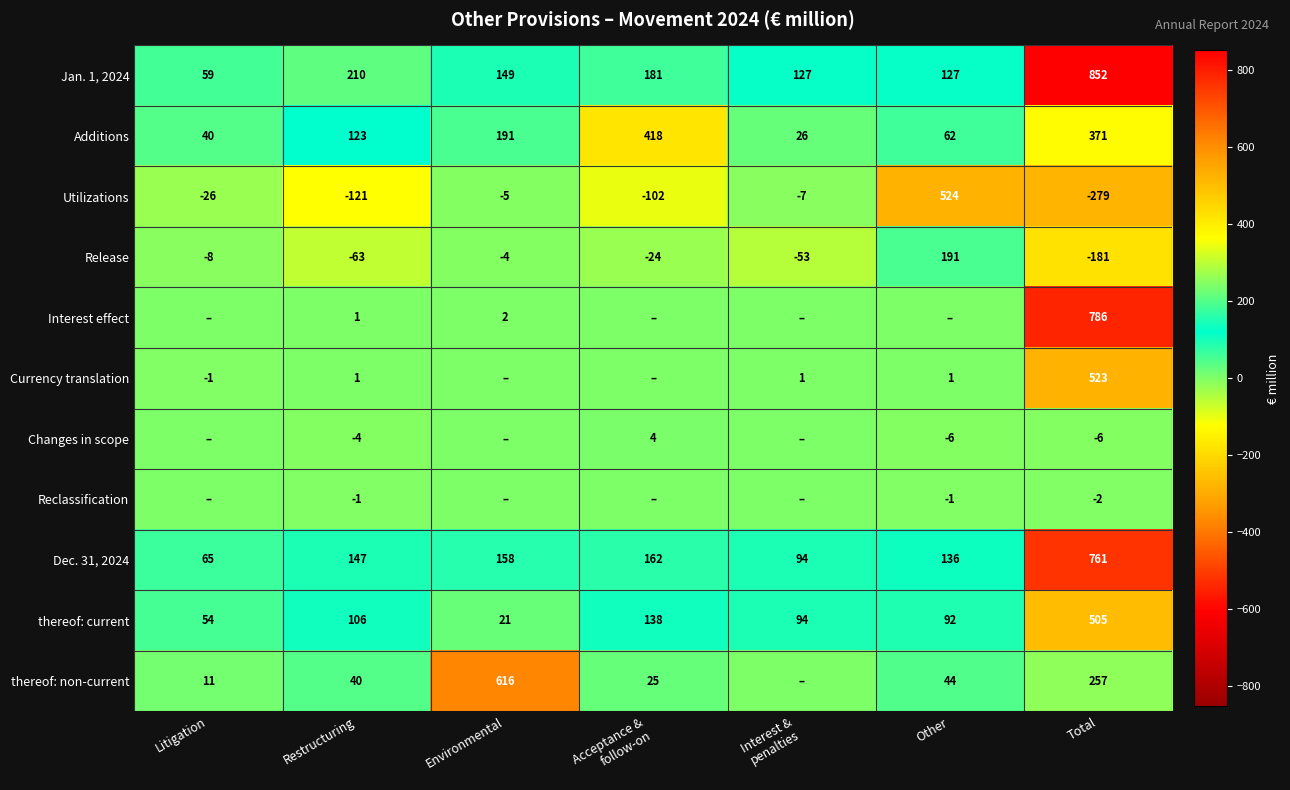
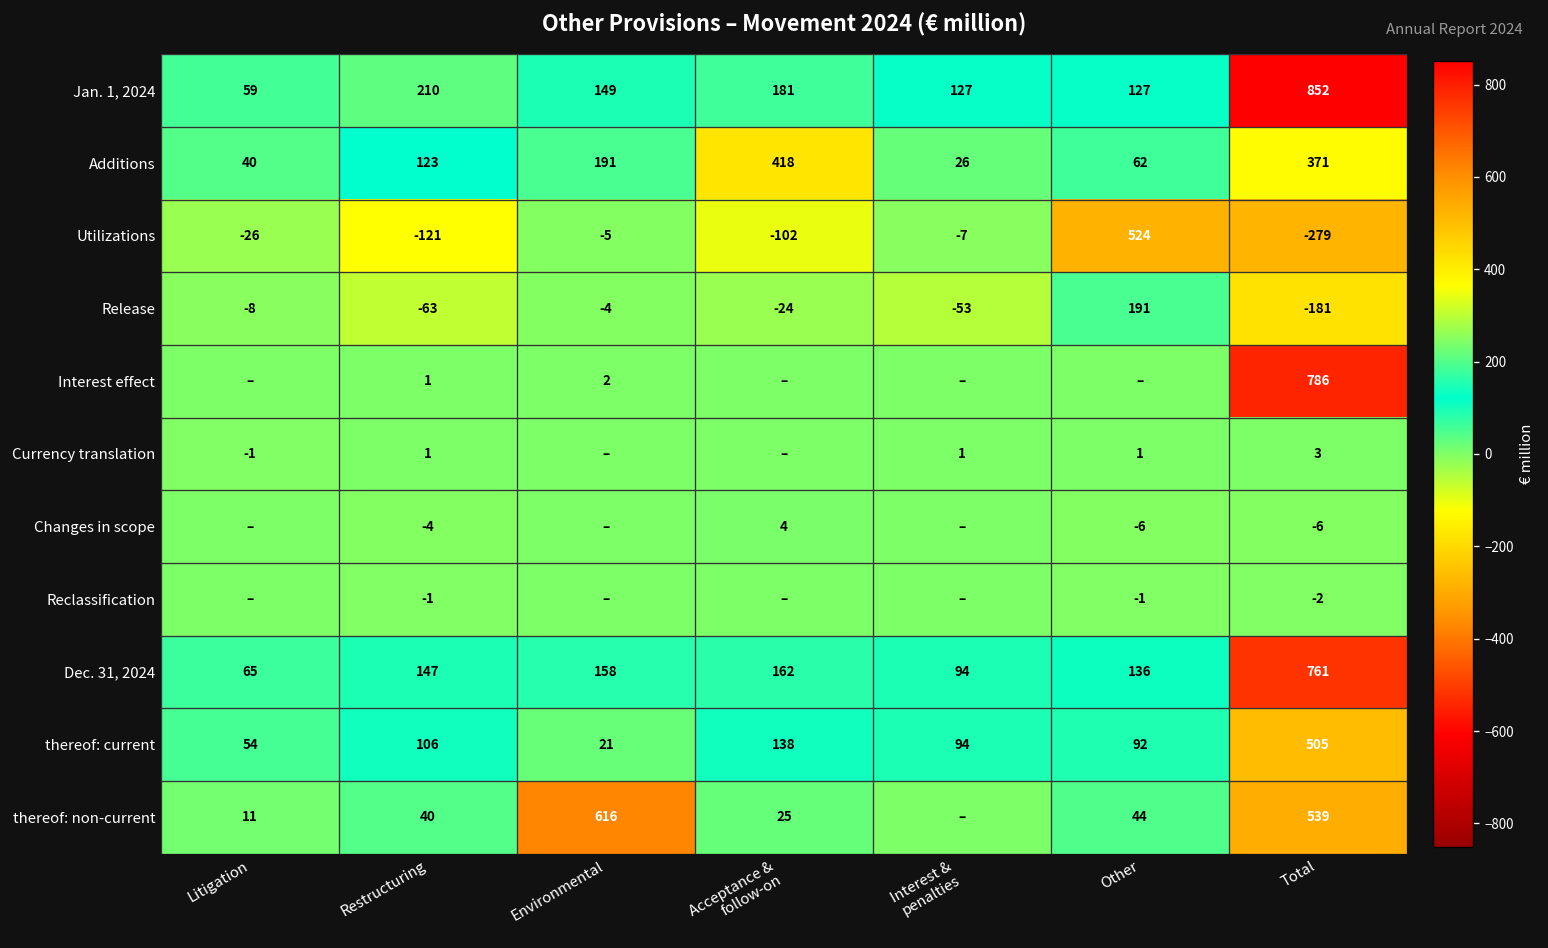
  {
    "Jan. 1, 2024": {
      "Litigation": 59,
      "Restructuring": 210,
      "Environmental": 149,
      "Acceptance & follow-on": 181,
      "Interest & penalties": 127,
      "Other": 127,
      "Total": 852
    },
    "Additions": {
      "Litigation": 40,
      "Restructuring": 123,
      "Environmental": 191,
      "Acceptance & follow-on": 418,
      "Interest & penalties": 26,
      "Other": 62,
      "Total": 371
    },
    "Utilizations": {
      "Litigation": -26,
      "Restructuring": -121,
      "Environmental": -5,
      "Acceptance & follow-on": -102,
      "Interest & penalties": -7,
      "Other": 524,
      "Total": -279
    },
    "Release": {
      "Litigation": -8,
      "Restructuring": -63,
      "Environmental": -4,
      "Acceptance & follow-on": -24,
      "Interest & penalties": -53,
      "Other": 191,
      "Total": -181
    },
    "Interest effect": {
      "Restructuring": 1,
      "Environmental": 2,
      "Total": 786
    },
    "Currency translation": {
      "Litigation": -1,
      "Restructuring": 1,
      "Interest & penalties": 1,
      "Other": 1,
-     "Total": 523
+     "Total": 3
    },
    "Changes in scope": {
      "Restructuring": -4,
      "Acceptance & follow-on": 4,
      "Other": -6,
      "Total": -6
    },
    "Reclassification": {
      "Restructuring": -1,
      "Other": -1,
      "Total": -2
    },
    "Dec. 31, 2024": {
      "Litigation": 65,
      "Restructuring": 147,
      "Environmental": 158,
      "Acceptance & follow-on": 162,
      "Interest & penalties": 94,
      "Other": 136,
      "Total": 761
    },
    "thereof: current": {
      "Litigation": 54,
      "Restructuring": 106,
      "Environmental": 21,
      "Acceptance & follow-on": 138,
      "Interest & penalties": 94,
      "Other": 92,
      "Total": 505
    },
    "thereof: non-current": {
      "Litigation": 11,
      "Restructuring": 40,
      "Environmental": 616,
      "Acceptance & follow-on": 25,
      "Other": 44,
-     "Total": 257
+     "Total": 539
    }
  }
